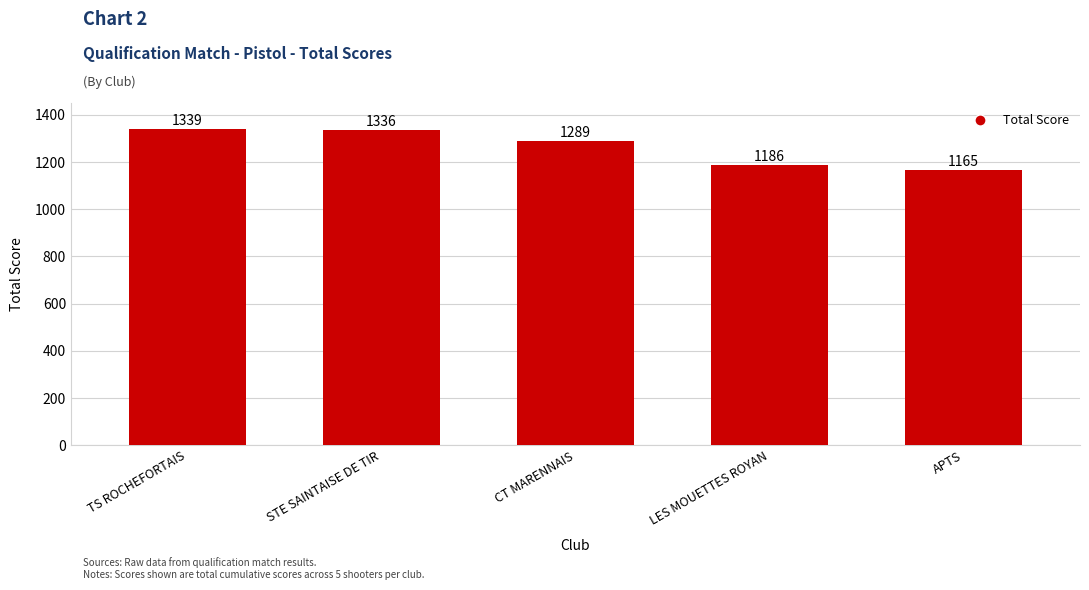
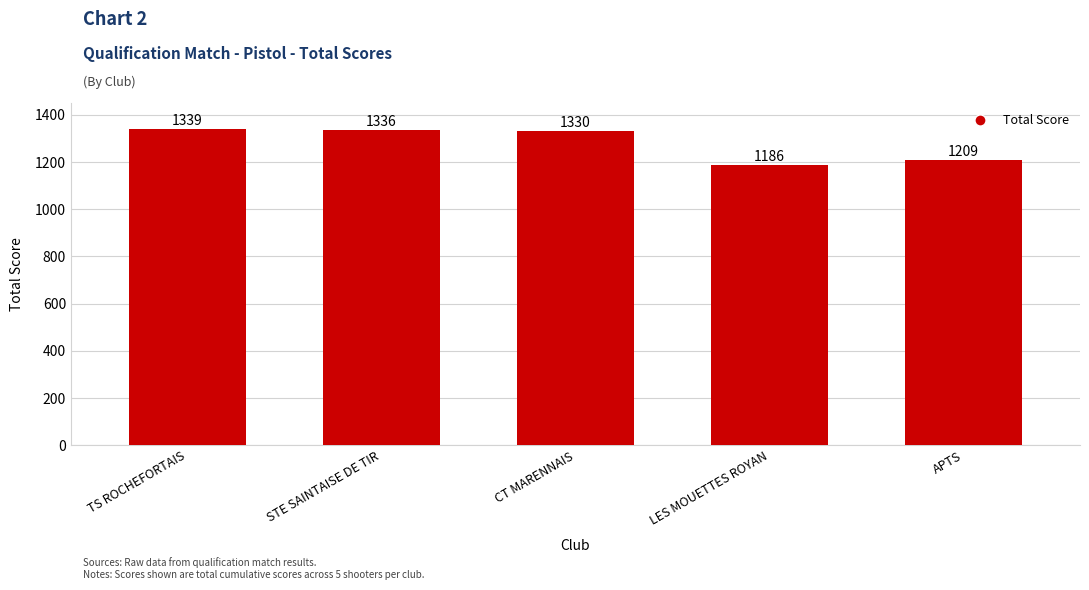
  {
    "TS ROCHEFORTAIS": 1339,
    "STE SAINTAISE DE TIR": 1336,
-   "CT MARENNAIS": 1289,
+   "CT MARENNAIS": 1330,
    "LES MOUETTES ROYAN": 1186,
-   "APTS": 1165
+   "APTS": 1209
  }
